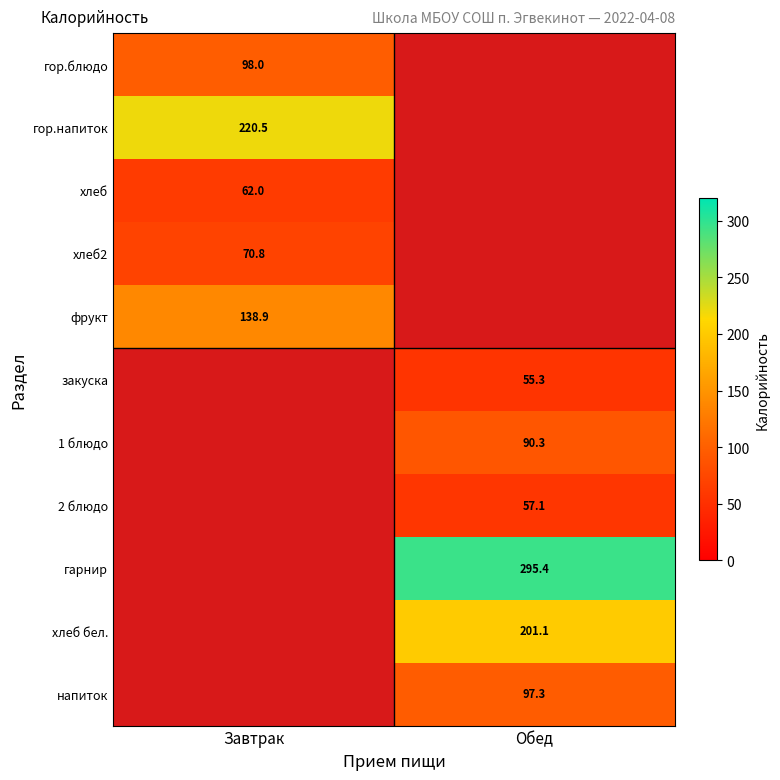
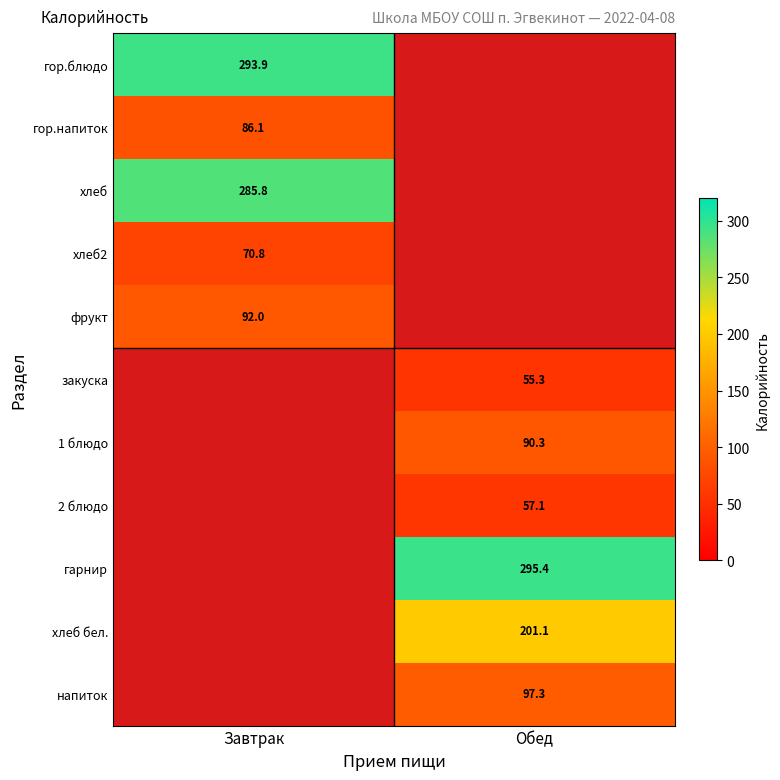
  {
    "гор.блюдо": {
-     "Завтрак": 98.0
+     "Завтрак": 293.9
    },
    "гор.напиток": {
-     "Завтрак": 220.5
+     "Завтрак": 86.1
    },
    "хлеб": {
-     "Завтрак": 62.0
+     "Завтрак": 285.8
    },
    "хлеб2": {
      "Завтрак": 70.8
    },
    "фрукт": {
-     "Завтрак": 138.9
+     "Завтрак": 92.0
    },
    "закуска": {
      "Обед": 55.3
    },
    "1 блюдо": {
      "Обед": 90.3
    },
    "2 блюдо": {
      "Обед": 57.1
    },
    "гарнир": {
      "Обед": 295.4
    },
    "хлеб бел.": {
      "Обед": 201.1
    },
    "напиток": {
      "Обед": 97.3
    }
  }
